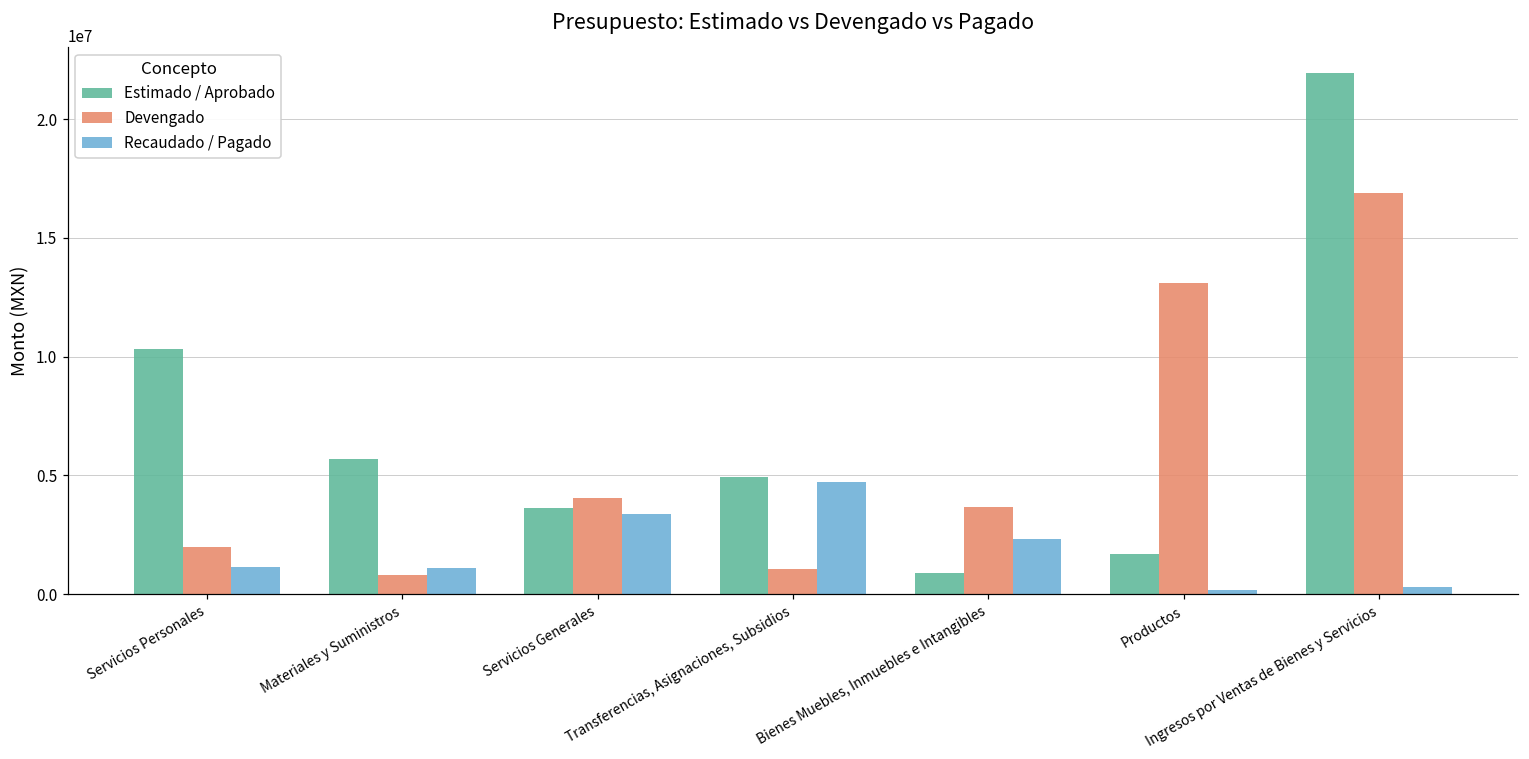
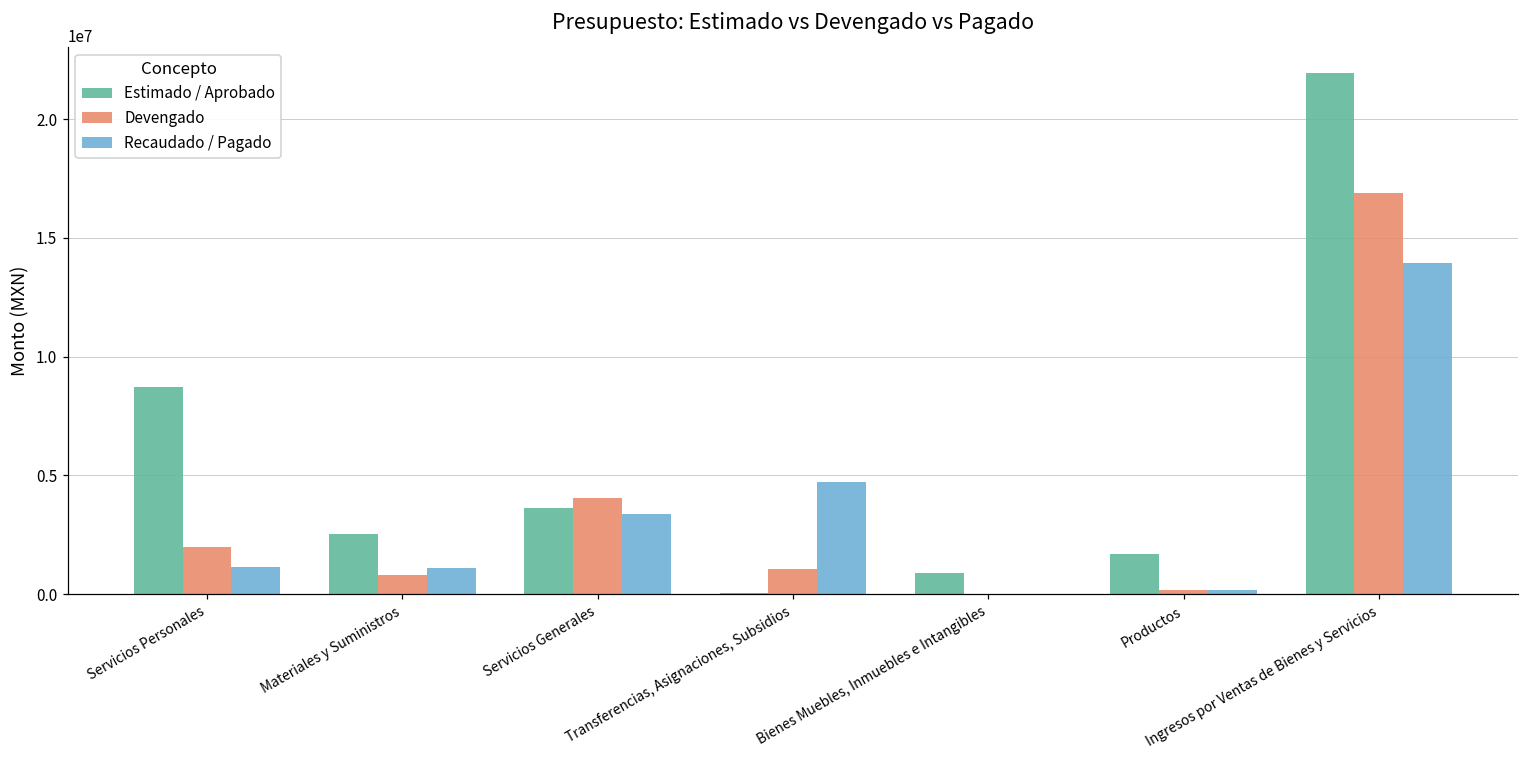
  {
    "Estimado / Aprobado": {
-     "Servicios Personales": 10300000,
-     "Materiales y Suministros": 5700000,
+     "Servicios Personales": 8700000,
+     "Materiales y Suministros": 2600000,
      "Servicios Generales": 3600000,
-     "Transferencias, Asignaciones, Subsidios": 4900000,
+     "Transferencias, Asignaciones, Subsidios": 100000,
      "Bienes Muebles, Inmuebles e Intangibles": 900000,
      "Productos": 1700000,
      "Ingresos por Ventas de Bienes y Servicios": 21900000
    },
    "Devengado": {
      "Servicios Personales": 2000000,
      "Materiales y Suministros": 800000,
      "Servicios Generales": 4000000,
      "Transferencias, Asignaciones, Subsidios": 1100000,
-     "Bienes Muebles, Inmuebles e Intangibles": 3700000,
-     "Productos": 13100000,
+     "Bienes Muebles, Inmuebles e Intangibles": 0,
+     "Productos": 200000,
      "Ingresos por Ventas de Bienes y Servicios": 16900000
    },
    "Recaudado / Pagado": {
      "Servicios Personales": 1100000,
      "Materiales y Suministros": 1100000,
      "Servicios Generales": 3400000,
      "Transferencias, Asignaciones, Subsidios": 4700000,
-     "Bienes Muebles, Inmuebles e Intangibles": 2300000,
+     "Bienes Muebles, Inmuebles e Intangibles": 0,
      "Productos": 200000,
-     "Ingresos por Ventas de Bienes y Servicios": 300000
+     "Ingresos por Ventas de Bienes y Servicios": 13900000
    }
  }
